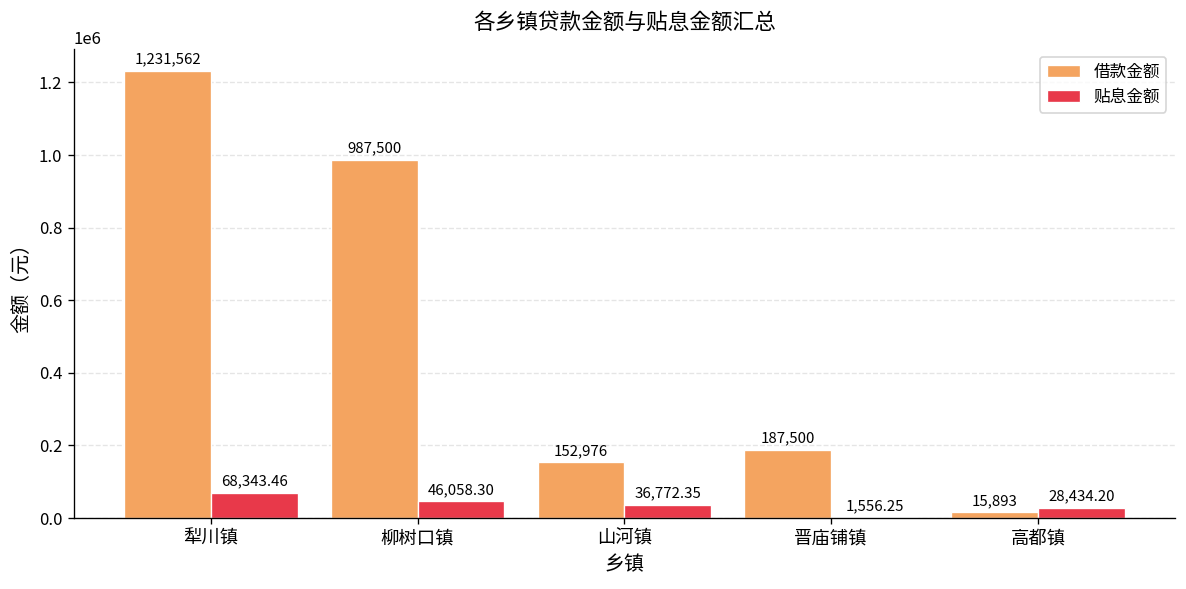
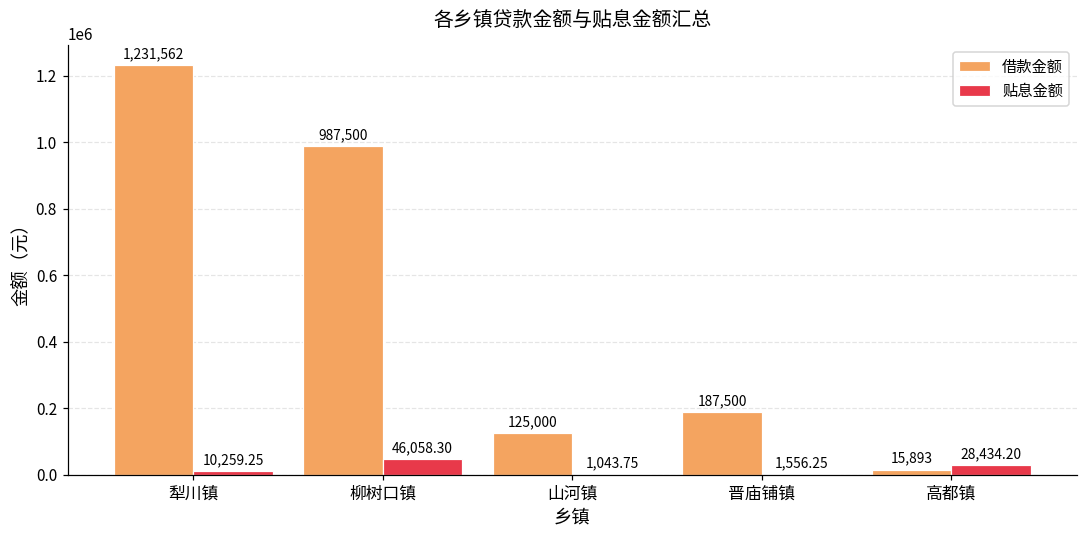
  {
    "借款金额": {
      "犁川镇": "1,231,562",
      "柳树口镇": "987,500",
-     "山河镇": "152,976",
+     "山河镇": "125,000",
      "晋庙铺镇": "187,500",
      "高都镇": "15,893"
    },
    "贴息金额": {
-     "犁川镇": "68,343.46",
+     "犁川镇": "10,259.25",
      "柳树口镇": "46,058.30",
-     "山河镇": "36,772.35",
+     "山河镇": "1,043.75",
      "晋庙铺镇": "1,556.25",
      "高都镇": "28,434.20"
    }
  }
